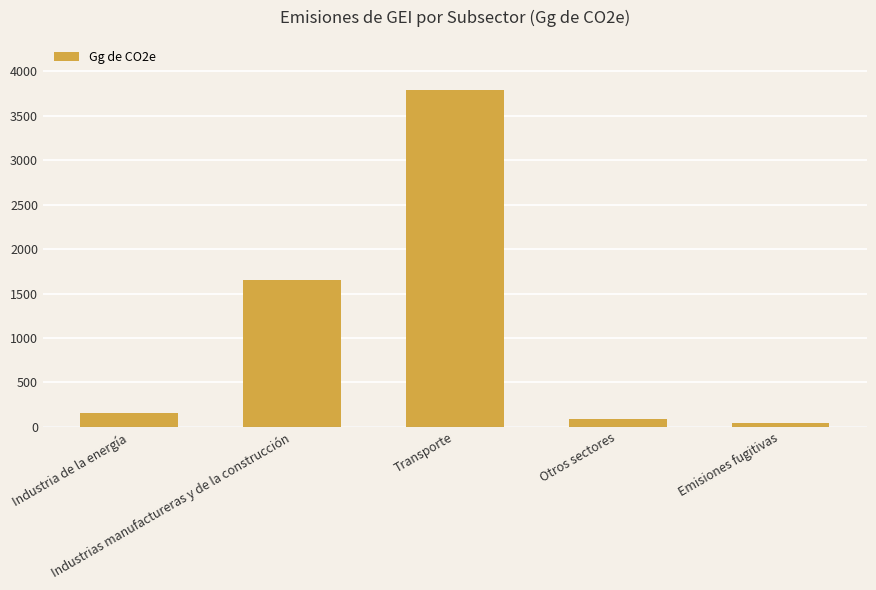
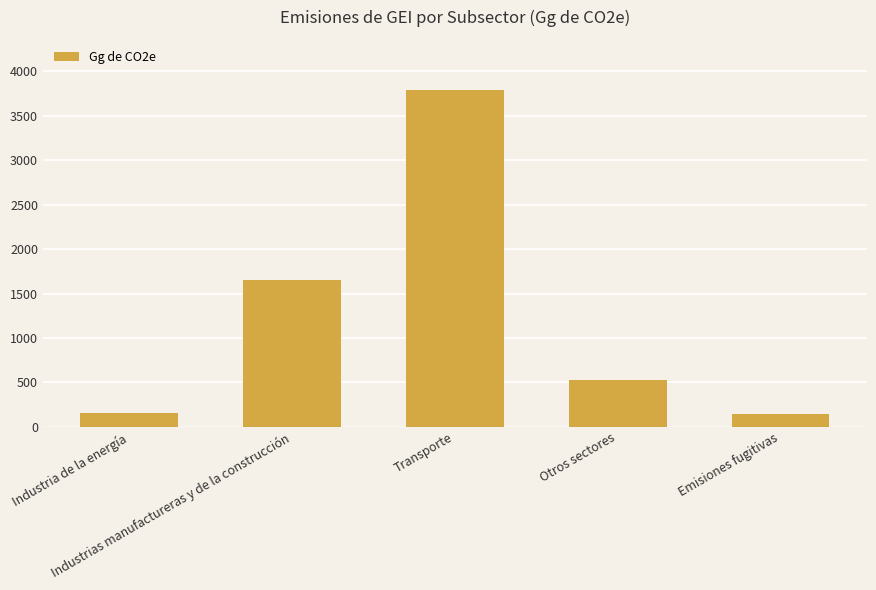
  {
    "Industria de la energía": 200,
    "Industrias manufactureras y de la construcción": 1700,
    "Transporte": 3800,
-   "Otros sectores": 100,
-   "Emisiones fugitivas": 0
+   "Otros sectores": 500,
+   "Emisiones fugitivas": 100
  }
